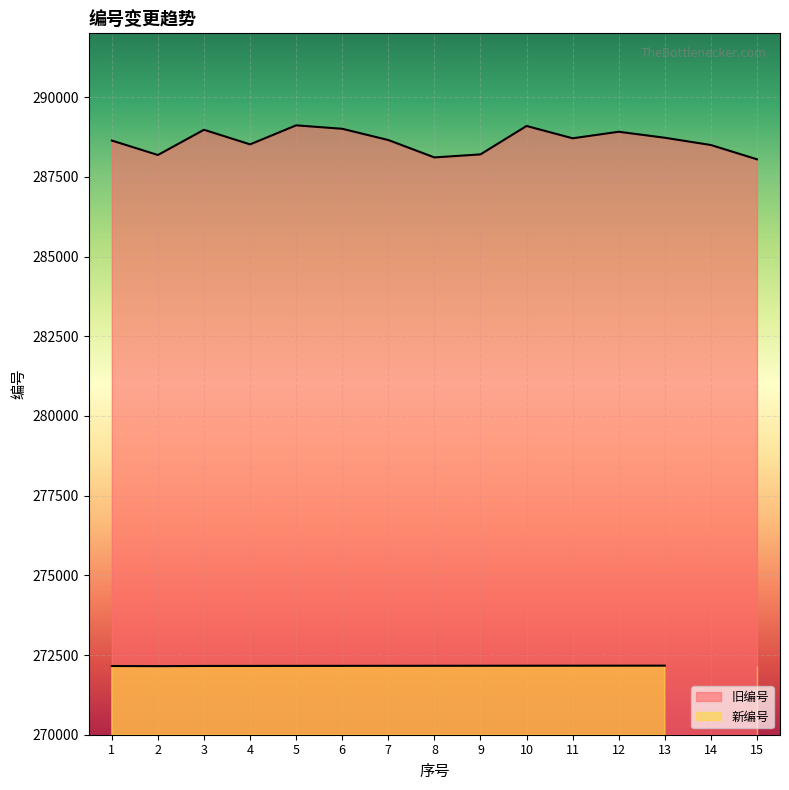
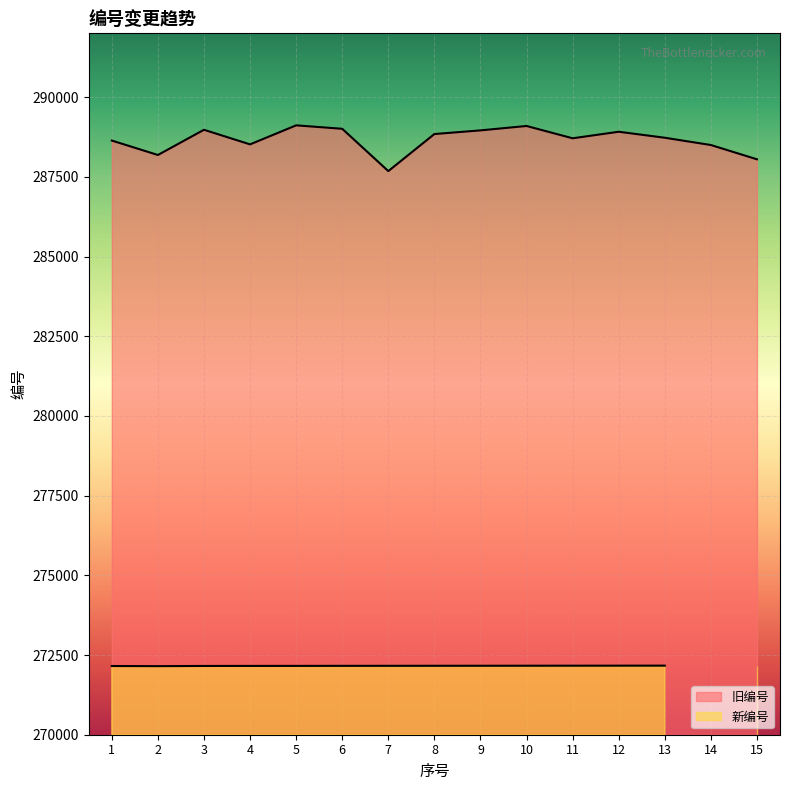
  {
    "旧编号": {
      "1": 288600,
      "2": 288200,
      "3": 289000,
      "4": 288500,
      "5": 289100,
      "6": 289000,
-     "7": 288700,
-     "8": 288100,
-     "9": 288200,
+     "7": 287700,
+     "8": 288800,
+     "9": 289000,
      "10": 289100,
      "11": 288700,
      "12": 288900,
      "13": 288700,
      "14": 288500,
      "15": 288000
    }
  }
